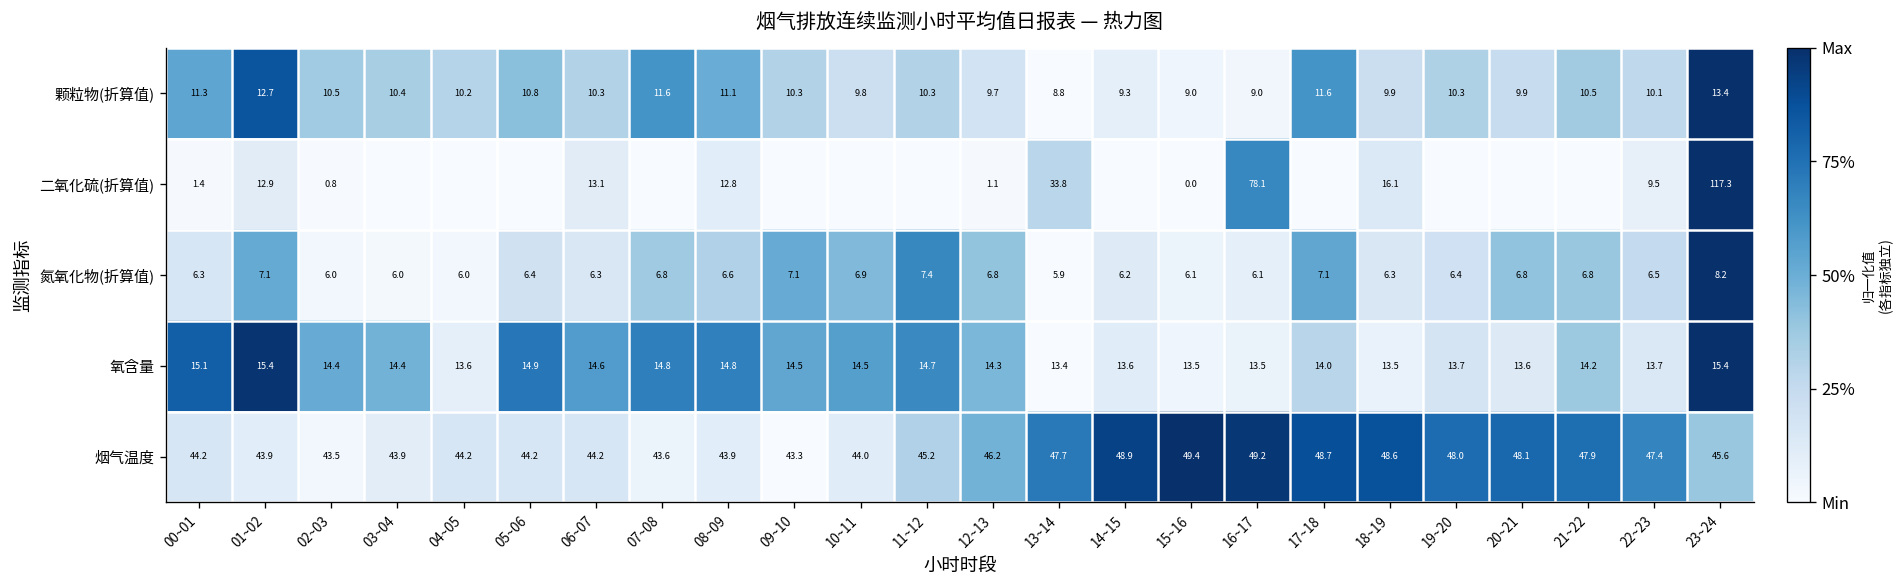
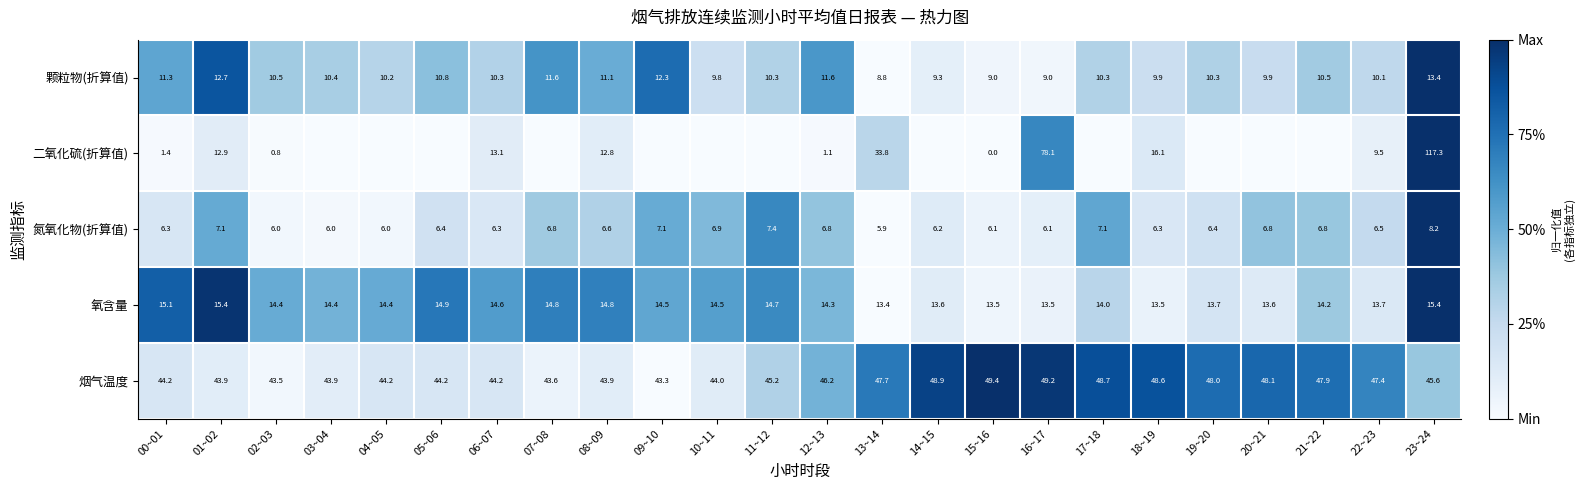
  {
    "颗粒物(折算值)": {
      "00~01": 11.3,
      "01~02": 12.7,
      "02~03": 10.5,
      "03~04": 10.4,
      "04~05": 10.2,
      "05~06": 10.8,
      "06~07": 10.3,
      "07~08": 11.6,
      "08~09": 11.1,
-     "09~10": 10.3,
+     "09~10": 12.3,
      "10~11": 9.8,
      "11~12": 10.3,
-     "12~13": 9.7,
+     "12~13": 11.6,
      "13~14": 8.8,
      "14~15": 9.3,
      "15~16": 9.0,
      "16~17": 9.0,
-     "17~18": 11.6,
+     "17~18": 10.3,
      "18~19": 9.9,
      "19~20": 10.3,
      "20~21": 9.9,
      "21~22": 10.5,
      "22~23": 10.1,
      "23~24": 13.4
    },
    "二氧化硫(折算值)": {
      "00~01": 1.4,
      "01~02": 12.9,
      "02~03": 0.8,
      "06~07": 13.1,
      "08~09": 12.8,
      "12~13": 1.1,
      "13~14": 33.8,
      "15~16": 0.0,
      "16~17": 78.1,
      "18~19": 16.1,
      "22~23": 9.5,
      "23~24": 117.3
    },
    "氮氧化物(折算值)": {
      "00~01": 6.3,
      "01~02": 7.1,
      "02~03": 6.0,
      "03~04": 6.0,
      "04~05": 6.0,
      "05~06": 6.4,
      "06~07": 6.3,
      "07~08": 6.8,
      "08~09": 6.6,
      "09~10": 7.1,
      "10~11": 6.9,
      "11~12": 7.4,
      "12~13": 6.8,
      "13~14": 5.9,
      "14~15": 6.2,
      "15~16": 6.1,
      "16~17": 6.1,
      "17~18": 7.1,
      "18~19": 6.3,
      "19~20": 6.4,
      "20~21": 6.8,
      "21~22": 6.8,
      "22~23": 6.5,
      "23~24": 8.2
    },
    "氧含量": {
      "00~01": 15.1,
      "01~02": 15.4,
      "02~03": 14.4,
      "03~04": 14.4,
-     "04~05": 13.6,
+     "04~05": 14.4,
      "05~06": 14.9,
      "06~07": 14.6,
      "07~08": 14.8,
      "08~09": 14.8,
      "09~10": 14.5,
      "10~11": 14.5,
      "11~12": 14.7,
      "12~13": 14.3,
      "13~14": 13.4,
      "14~15": 13.6,
      "15~16": 13.5,
      "16~17": 13.5,
      "17~18": 14.0,
      "18~19": 13.5,
      "19~20": 13.7,
      "20~21": 13.6,
      "21~22": 14.2,
      "22~23": 13.7,
      "23~24": 15.4
    },
    "烟气温度": {
      "00~01": 44.2,
      "01~02": 43.9,
      "02~03": 43.5,
      "03~04": 43.9,
      "04~05": 44.2,
      "05~06": 44.2,
      "06~07": 44.2,
      "07~08": 43.6,
      "08~09": 43.9,
      "09~10": 43.3,
      "10~11": 44.0,
      "11~12": 45.2,
      "12~13": 46.2,
      "13~14": 47.7,
      "14~15": 48.9,
      "15~16": 49.4,
      "16~17": 49.2,
      "17~18": 48.7,
      "18~19": 48.6,
      "19~20": 48.0,
      "20~21": 48.1,
      "21~22": 47.9,
      "22~23": 47.4,
      "23~24": 45.6
    }
  }
